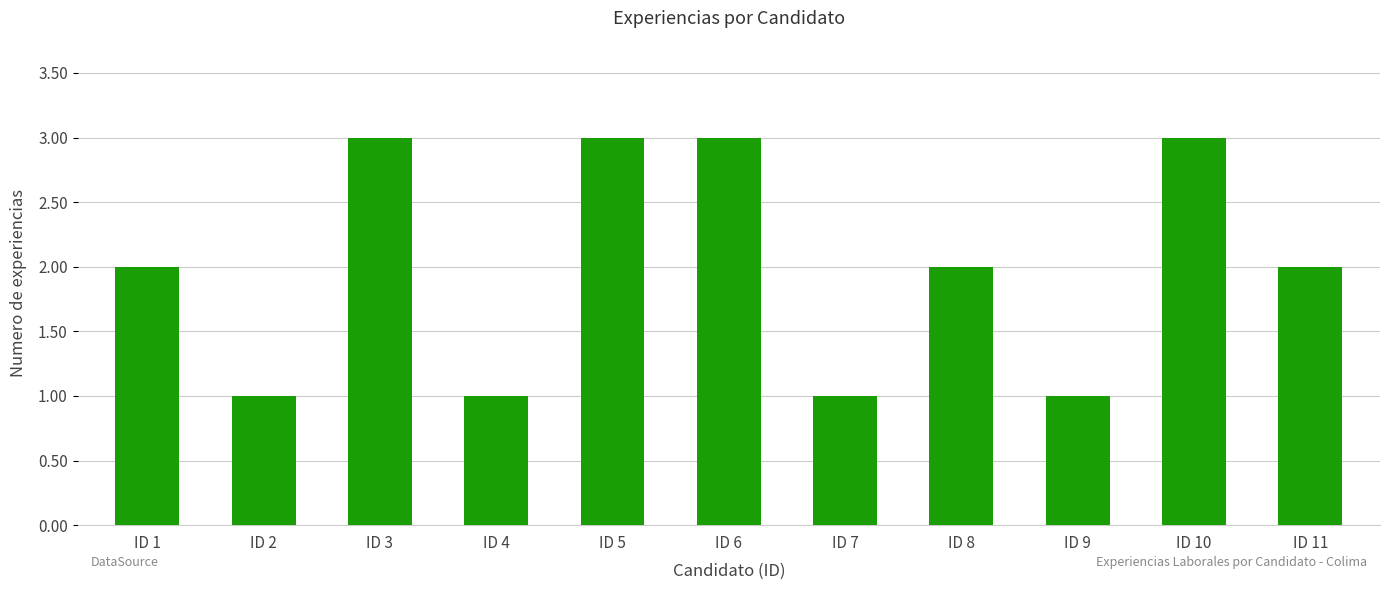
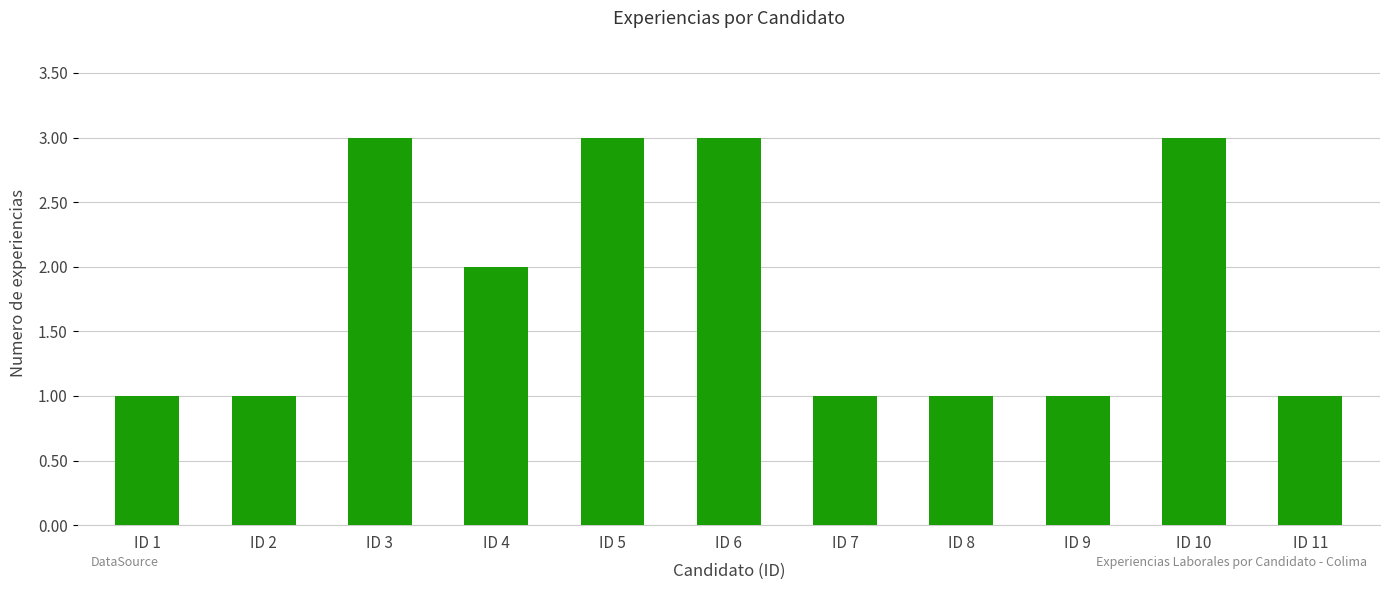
  {
-   "ID 1": 2,
+   "ID 1": 1,
    "ID 2": 1,
    "ID 3": 3,
-   "ID 4": 1,
+   "ID 4": 2,
    "ID 5": 3,
    "ID 6": 3,
    "ID 7": 1,
-   "ID 8": 2,
+   "ID 8": 1,
    "ID 9": 1,
    "ID 10": 3,
-   "ID 11": 2
+   "ID 11": 1
  }
